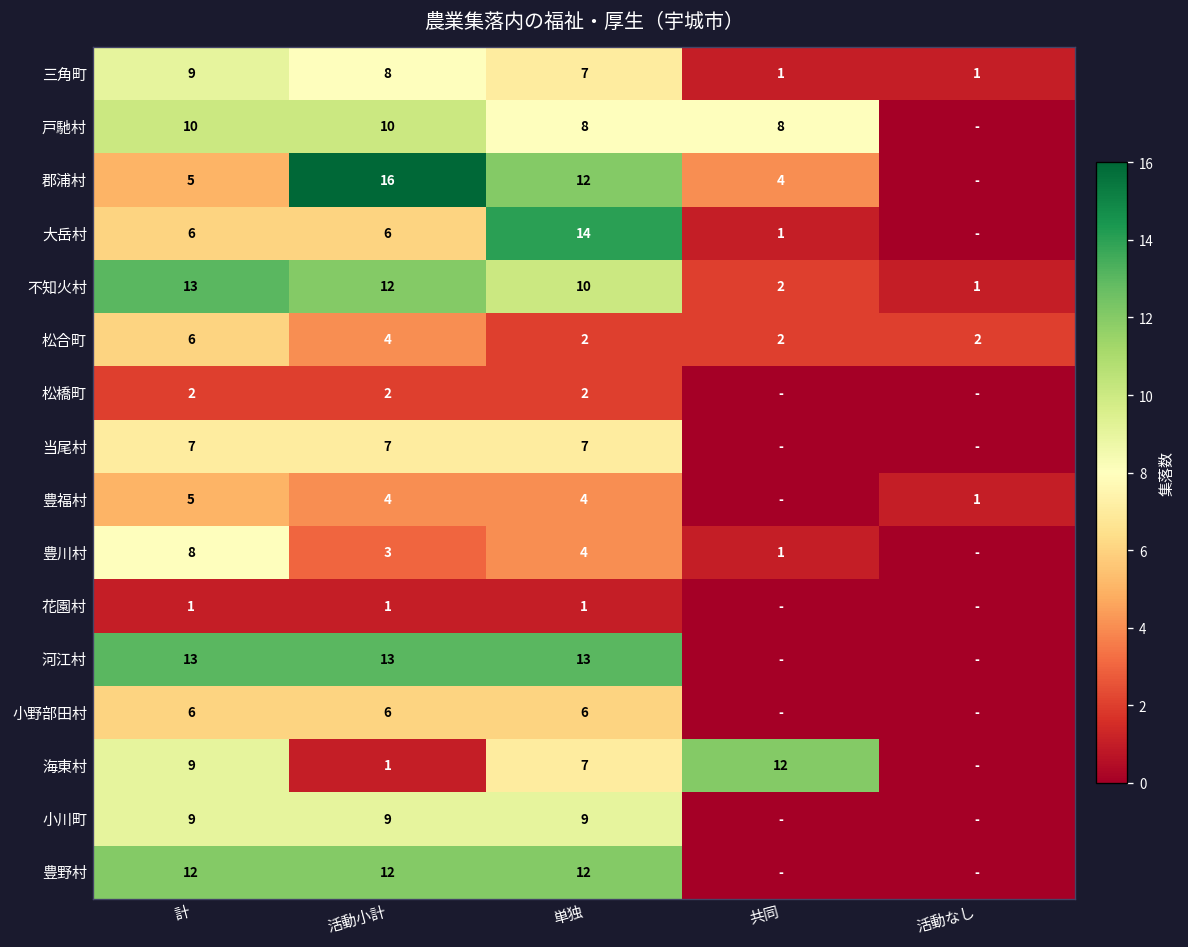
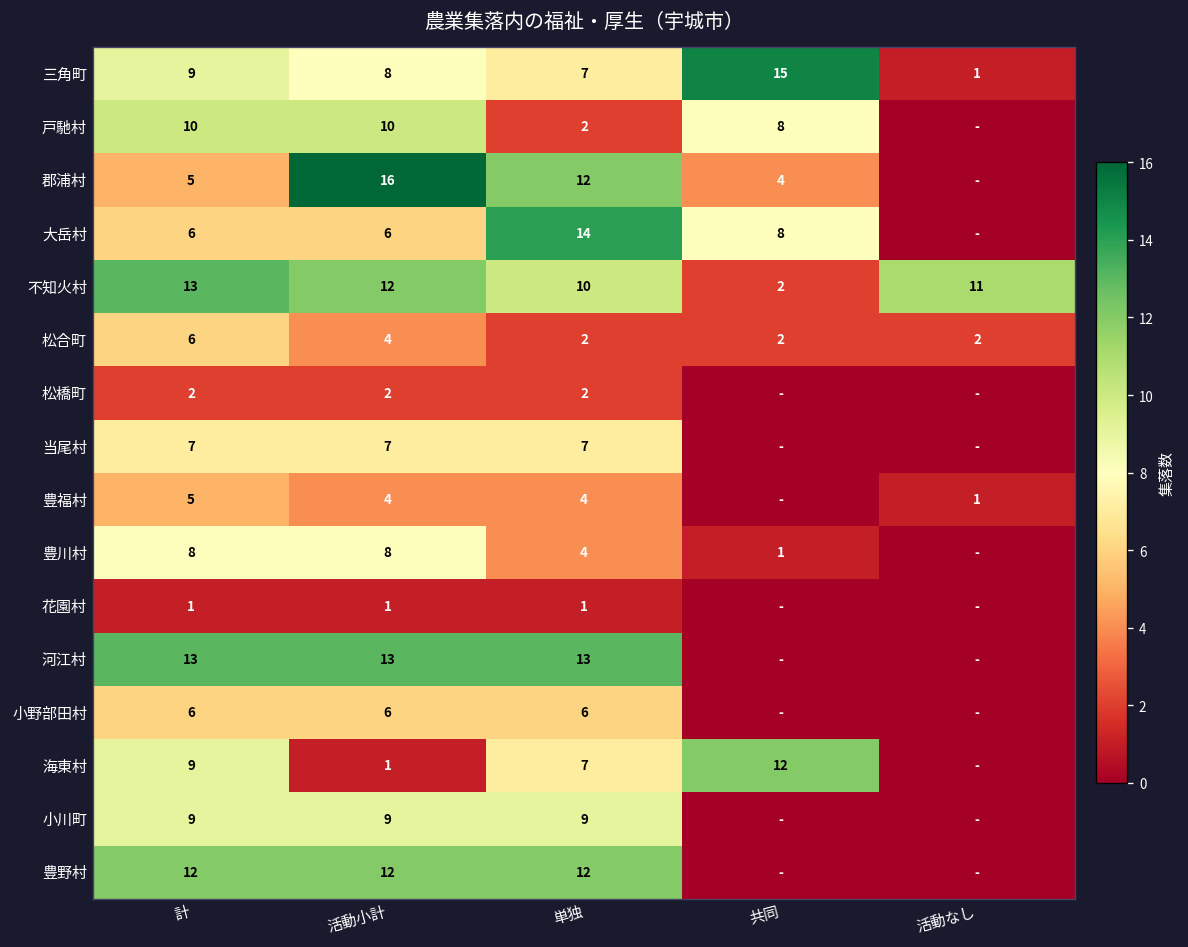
  {
    "三角町": {
      "計": 9,
      "活動小計": 8,
      "単独": 7,
-     "共同": 1,
+     "共同": 15,
      "活動なし": 1
    },
    "戸馳村": {
      "計": 10,
      "活動小計": 10,
-     "単独": 8,
+     "単独": 2,
      "共同": 8
    },
    "郡浦村": {
      "計": 5,
      "活動小計": 16,
      "単独": 12,
      "共同": 4
    },
    "大岳村": {
      "計": 6,
      "活動小計": 6,
      "単独": 14,
-     "共同": 1
+     "共同": 8
    },
    "不知火村": {
      "計": 13,
      "活動小計": 12,
      "単独": 10,
      "共同": 2,
-     "活動なし": 1
+     "活動なし": 11
    },
    "松合町": {
      "計": 6,
      "活動小計": 4,
      "単独": 2,
      "共同": 2,
      "活動なし": 2
    },
    "松橋町": {
      "計": 2,
      "活動小計": 2,
      "単独": 2
    },
    "当尾村": {
      "計": 7,
      "活動小計": 7,
      "単独": 7
    },
    "豊福村": {
      "計": 5,
      "活動小計": 4,
      "単独": 4,
      "活動なし": 1
    },
    "豊川村": {
      "計": 8,
-     "活動小計": 3,
+     "活動小計": 8,
      "単独": 4,
      "共同": 1
    },
    "花園村": {
      "計": 1,
      "活動小計": 1,
      "単独": 1
    },
    "河江村": {
      "計": 13,
      "活動小計": 13,
      "単独": 13
    },
    "小野部田村": {
      "計": 6,
      "活動小計": 6,
      "単独": 6
    },
    "海東村": {
      "計": 9,
      "活動小計": 1,
      "単独": 7,
      "共同": 12
    },
    "小川町": {
      "計": 9,
      "活動小計": 9,
      "単独": 9
    },
    "豊野村": {
      "計": 12,
      "活動小計": 12,
      "単独": 12
    }
  }
